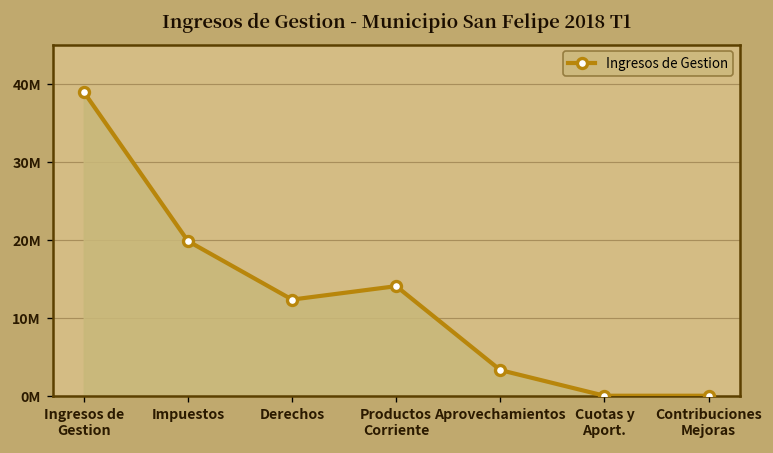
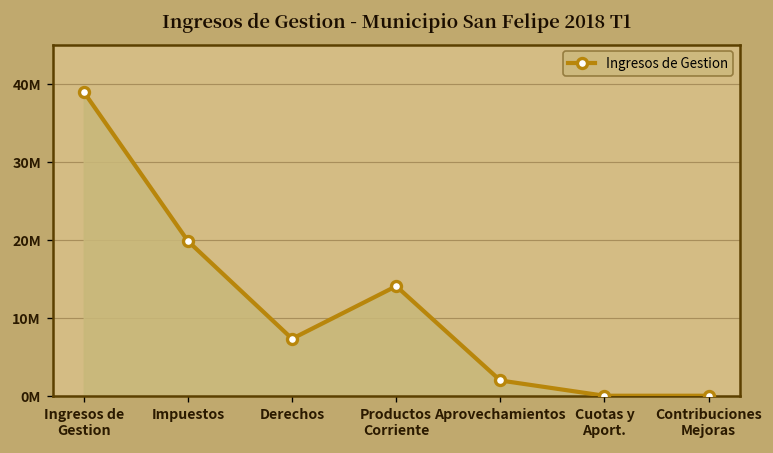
  {
    "Ingresos de Gestion": 39000000,
    "Impuestos": 20000000,
-   "Derechos": 12000000,
+   "Derechos": 7000000,
    "Productos Corriente": 14000000,
-   "Aprovechamientos": 3000000,
+   "Aprovechamientos": 2000000,
    "Cuotas y Aport.": 0,
    "Contribuciones Mejoras": 0
  }
